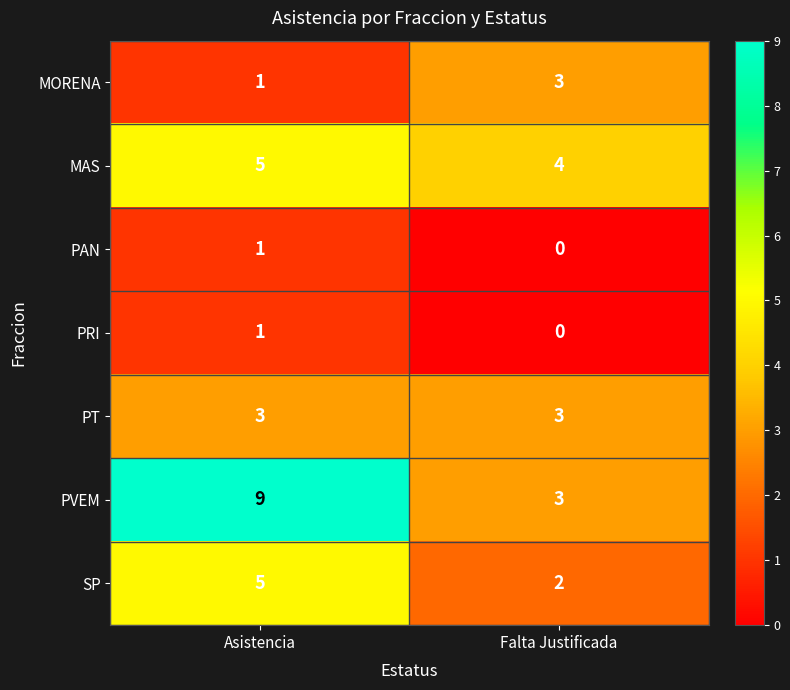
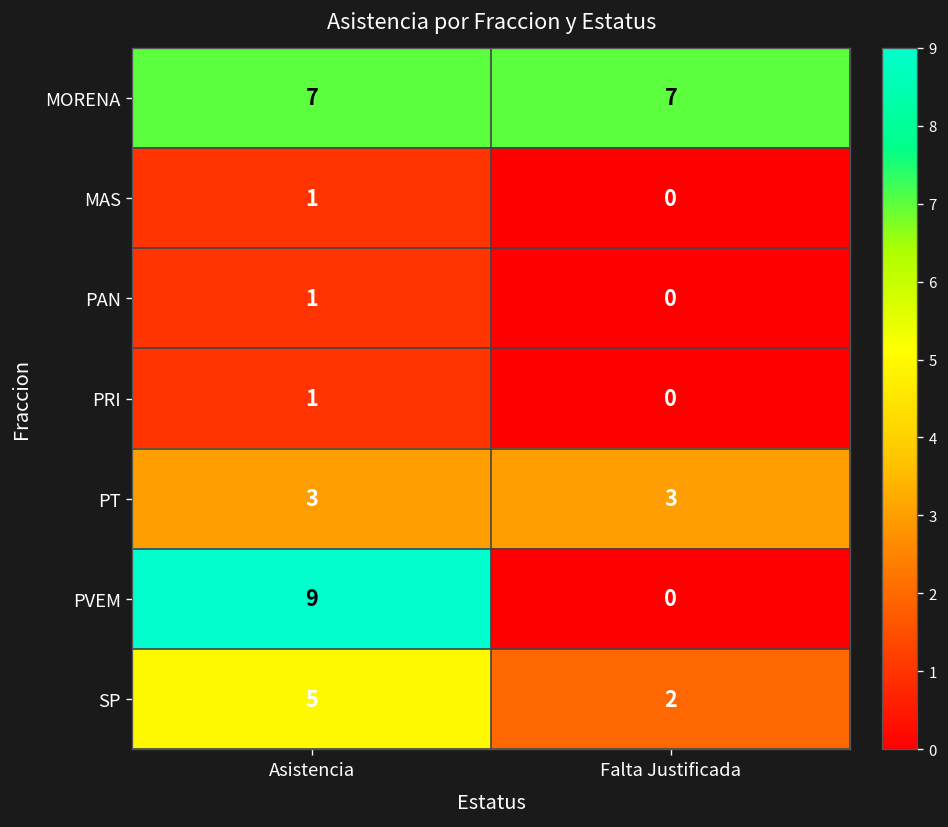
  {
    "MORENA": {
-     "Asistencia": 1,
-     "Falta Justificada": 3
+     "Asistencia": 7,
+     "Falta Justificada": 7
    },
    "MAS": {
-     "Asistencia": 5,
-     "Falta Justificada": 4
+     "Asistencia": 1,
+     "Falta Justificada": 0
    },
    "PAN": {
      "Asistencia": 1,
      "Falta Justificada": 0
    },
    "PRI": {
      "Asistencia": 1,
      "Falta Justificada": 0
    },
    "PT": {
      "Asistencia": 3,
      "Falta Justificada": 3
    },
    "PVEM": {
      "Asistencia": 9,
-     "Falta Justificada": 3
+     "Falta Justificada": 0
    },
    "SP": {
      "Asistencia": 5,
      "Falta Justificada": 2
    }
  }
